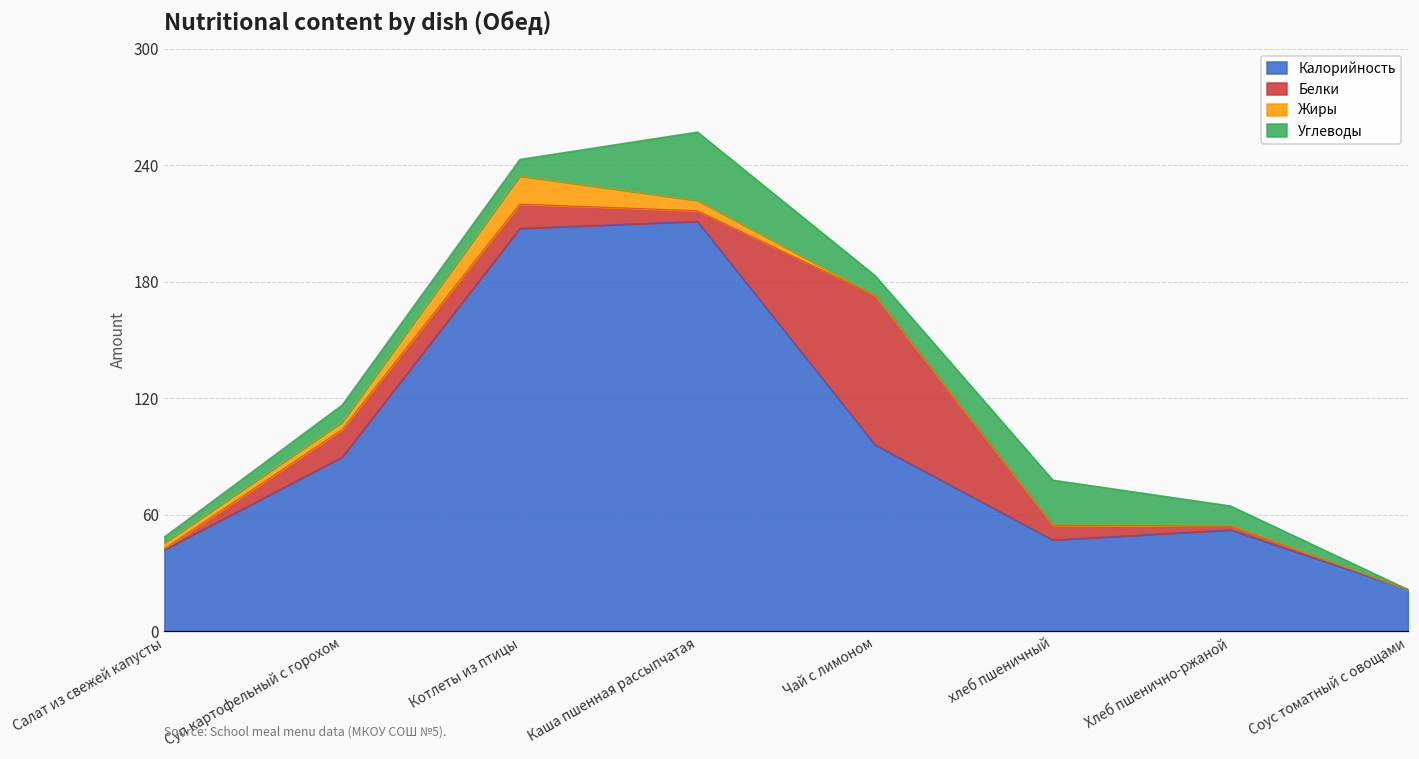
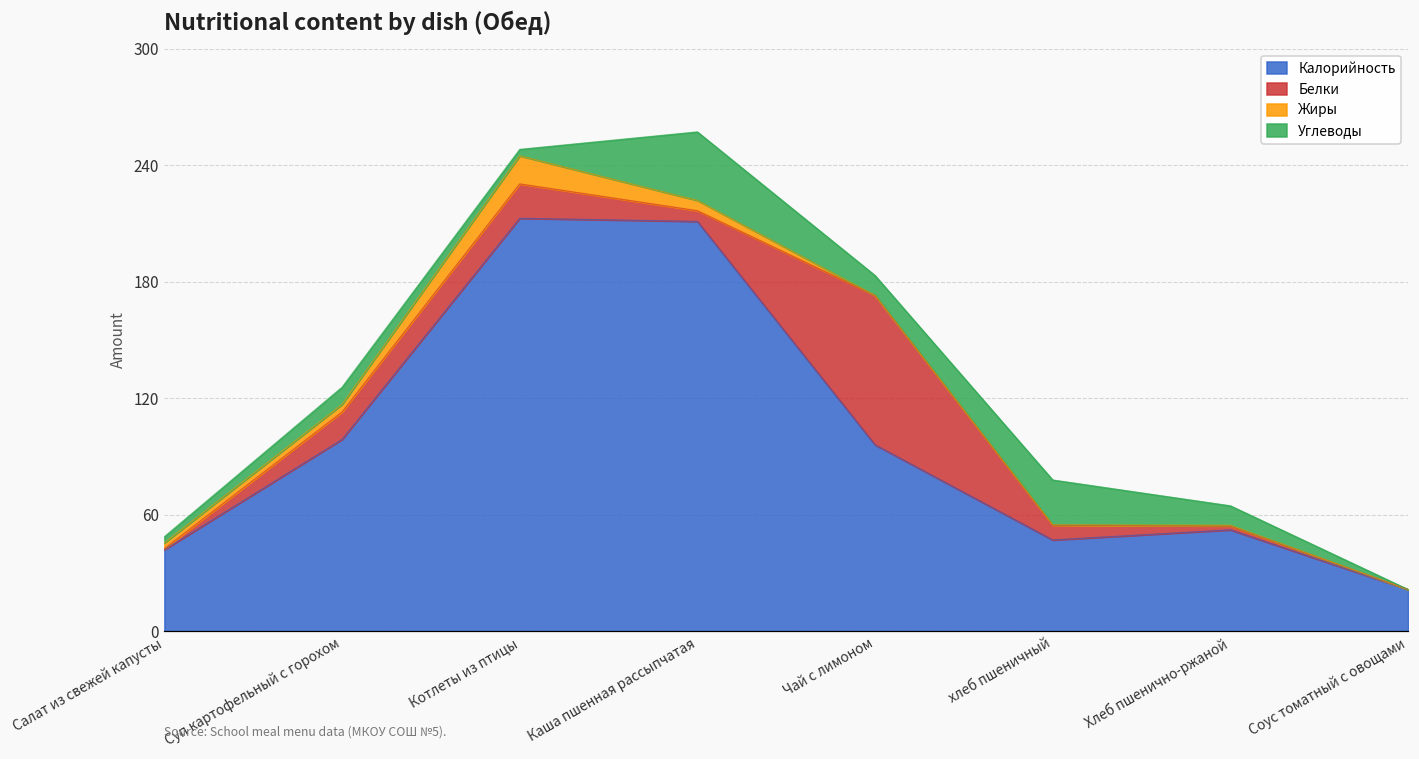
  {
    "Калорийность": {
-     "Суп картофельный с горохом": 90,
-     "Котлеты из птицы": 208,
+     "Суп картофельный с горохом": 99,
+     "Котлеты из птицы": 213,
      "Каша пшенная рассыпчатая": 211,
      "Чай с лимоном": 96,
      "хлеб пшеничный": 47,
      "Хлеб пшенично-ржаной": 52
    },
    "Белки": {
      "Суп картофельный с горохом": 14,
-     "Котлеты из птицы": 13,
+     "Котлеты из птицы": 18,
      "Каша пшенная рассыпчатая": 6
    },
    "Жиры": {
      "Салат из свежей капусты": 3,
      "Суп картофельный с горохом": 4,
      "Котлеты из птицы": 15,
      "Каша пшенная рассыпчатая": 5
    },
    "Углеводы": {
      "Салат из свежей капусты": 3,
      "Суп картофельный с горохом": 9,
-     "Котлеты из птицы": 9,
+     "Котлеты из птицы": 3,
      "Каша пшенная рассыпчатая": 35,
      "Чай с лимоном": 10,
      "хлеб пшеничный": 23,
      "Хлеб пшенично-ржаной": 10
    }
  }
